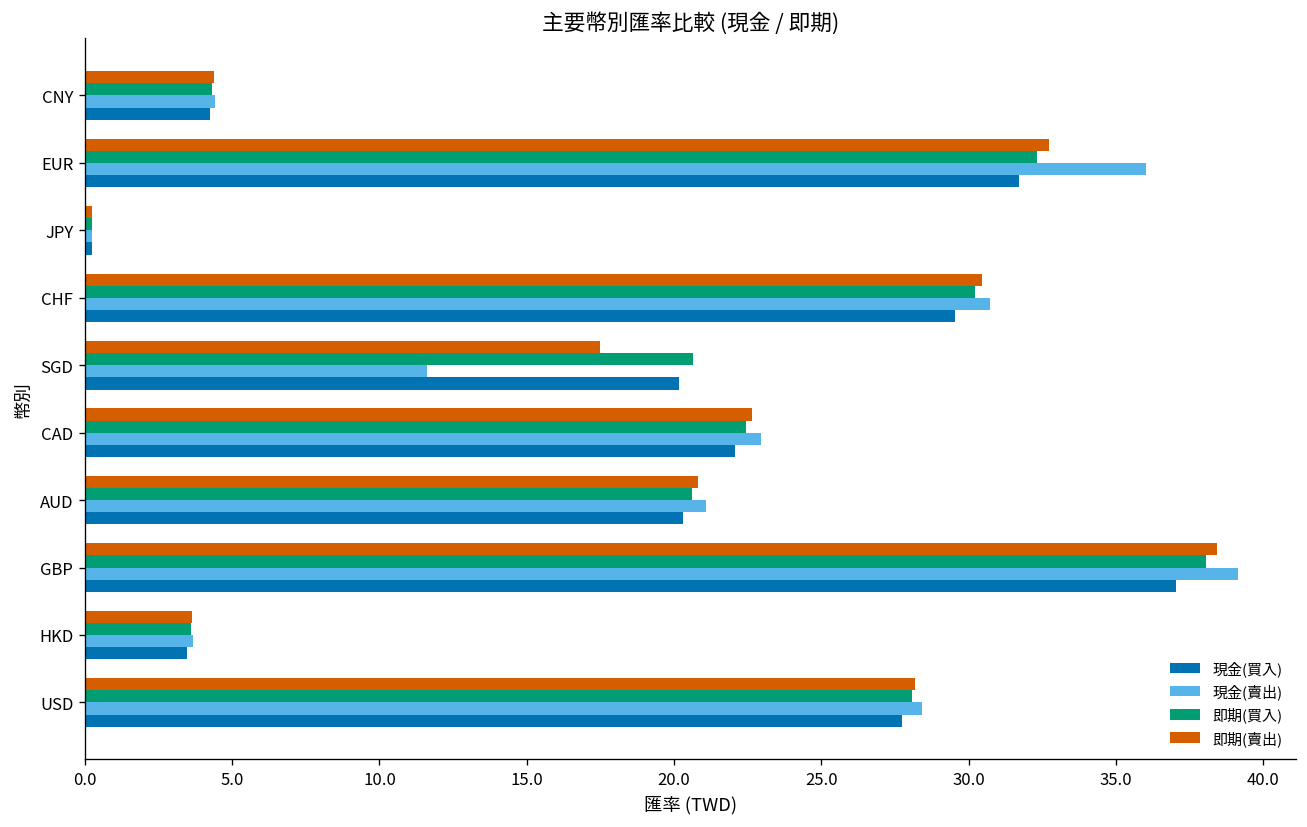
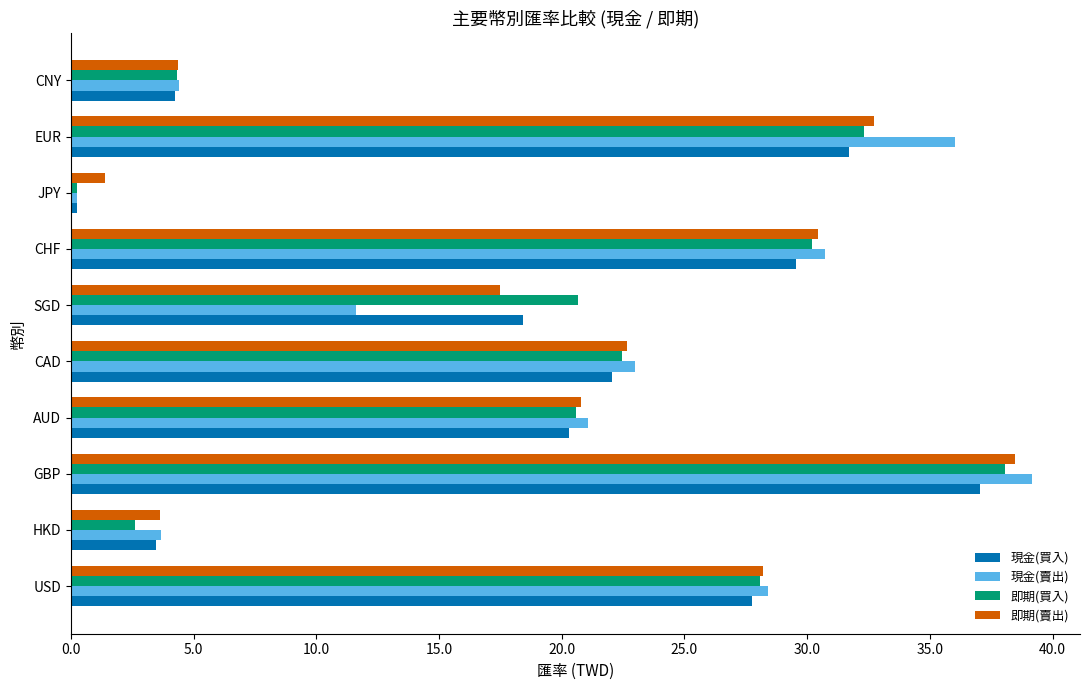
  {
    "現金(買入)": {
      "CNY": 4.3,
      "EUR": 31.7,
      "JPY": 0.2,
      "CHF": 29.5,
-     "SGD": 20.2,
+     "SGD": 18.4,
      "CAD": 22.1,
      "AUD": 20.3,
      "GBP": 37.0,
      "HKD": 3.5,
      "USD": 27.7
    },
    "現金(賣出)": {
      "CNY": 4.4,
      "EUR": 36.0,
      "JPY": 0.3,
      "CHF": 30.7,
      "SGD": 11.6,
      "CAD": 23.0,
      "AUD": 21.1,
      "GBP": 39.2,
      "HKD": 3.7,
      "USD": 28.4
    },
    "即期(買入)": {
      "CNY": 4.3,
      "EUR": 32.3,
      "JPY": 0.2,
      "CHF": 30.2,
      "SGD": 20.7,
      "CAD": 22.5,
      "AUD": 20.6,
      "GBP": 38.1,
-     "HKD": 3.6,
+     "HKD": 2.6,
      "USD": 28.1
    },
    "即期(賣出)": {
      "CNY": 4.4,
      "EUR": 32.7,
-     "JPY": 0.3,
+     "JPY": 1.4,
      "CHF": 30.5,
      "SGD": 17.5,
      "CAD": 22.7,
      "AUD": 20.8,
      "GBP": 38.5,
      "HKD": 3.6,
      "USD": 28.2
    }
  }
